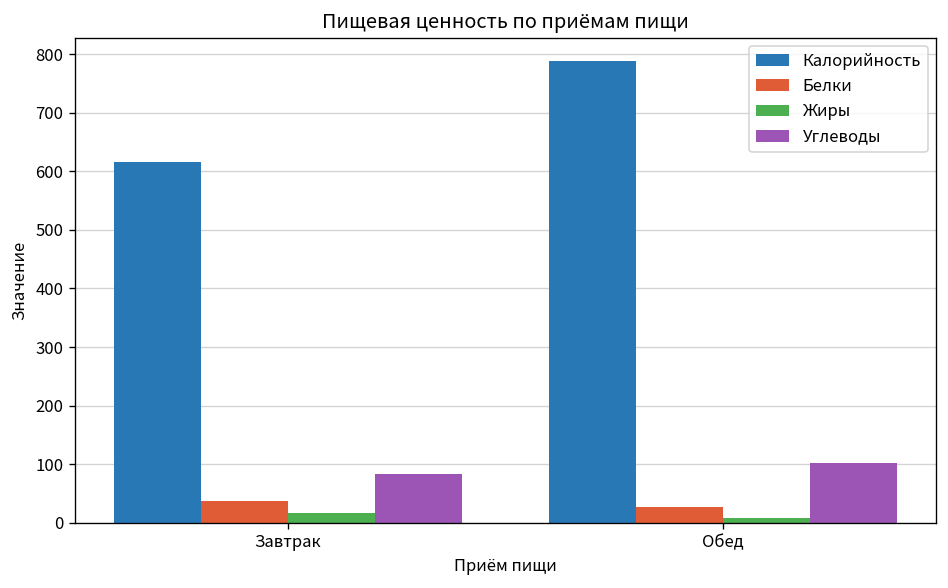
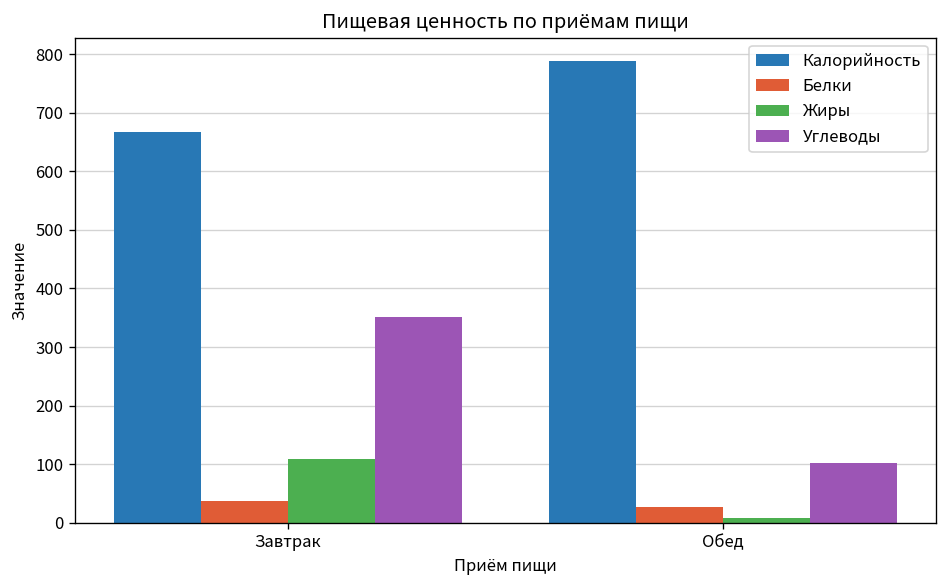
  {
    "Калорийность": {
-     "Завтрак": 620,
+     "Завтрак": 670,
      "Обед": 790
    },
    "Белки": {
      "Завтрак": 40,
      "Обед": 30
    },
    "Жиры": {
-     "Завтрак": 20,
+     "Завтрак": 110,
      "Обед": 10
    },
    "Углеводы": {
-     "Завтрак": 80,
+     "Завтрак": 350,
      "Обед": 100
    }
  }
